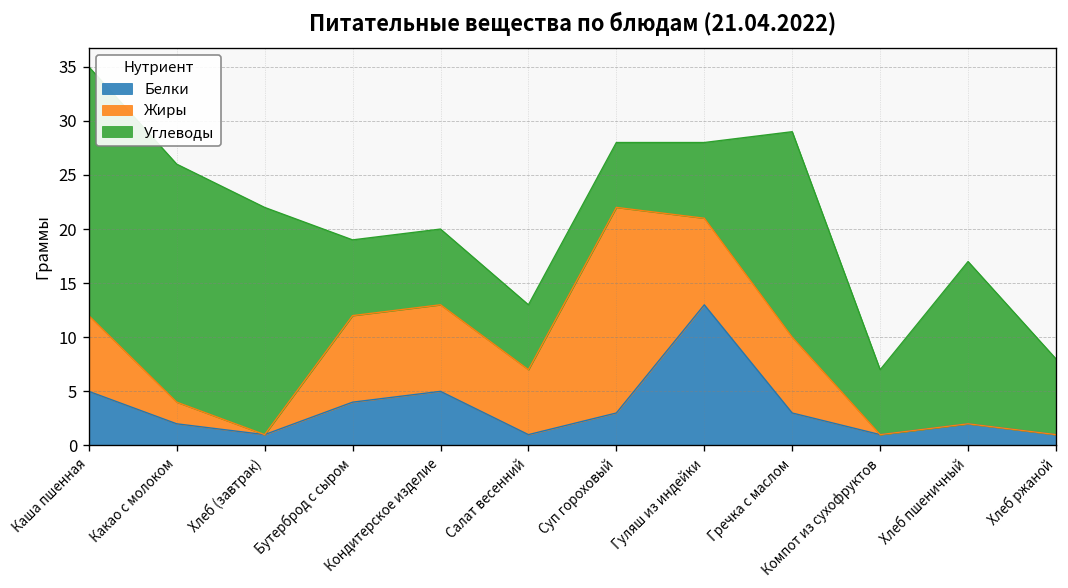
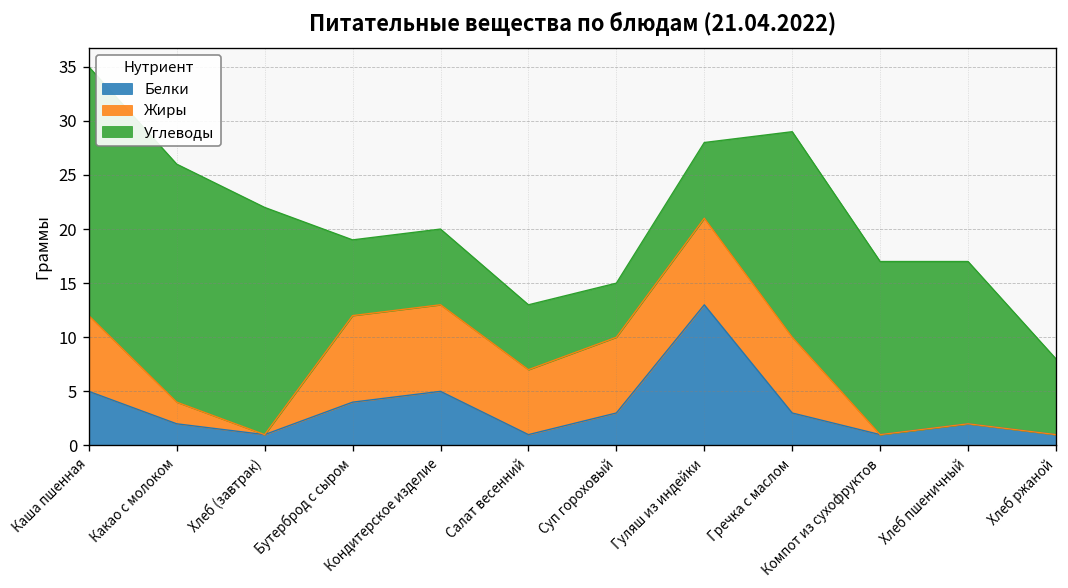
  {
    "Белки": {
      "Каша пшенная": 5,
      "Какао с молоком": 2,
      "Бутерброд с сыром": 4,
      "Кондитерское изделие": 5,
      "Салат весенний": 1,
      "Суп гороховый": 3,
      "Гуляш из индейки": 13,
      "Гречка с маслом": 3
    },
    "Жиры": {
      "Каша пшенная": 7,
      "Какао с молоком": 2,
      "Бутерброд с сыром": 8,
      "Кондитерское изделие": 8,
      "Салат весенний": 6,
-     "Суп гороховый": 19,
+     "Суп гороховый": 7,
      "Гуляш из индейки": 8,
      "Гречка с маслом": 7
    },
    "Углеводы": {
      "Каша пшенная": 23,
      "Какао с молоком": 22,
      "Хлеб (завтрак)": 21,
      "Бутерброд с сыром": 7,
      "Кондитерское изделие": 7,
      "Салат весенний": 6,
-     "Суп гороховый": 6,
+     "Суп гороховый": 5,
      "Гуляш из индейки": 7,
      "Гречка с маслом": 19,
-     "Компот из сухофруктов": 6,
+     "Компот из сухофруктов": 16,
      "Хлеб пшеничный": 15,
      "Хлеб ржаной": 7
    }
  }
